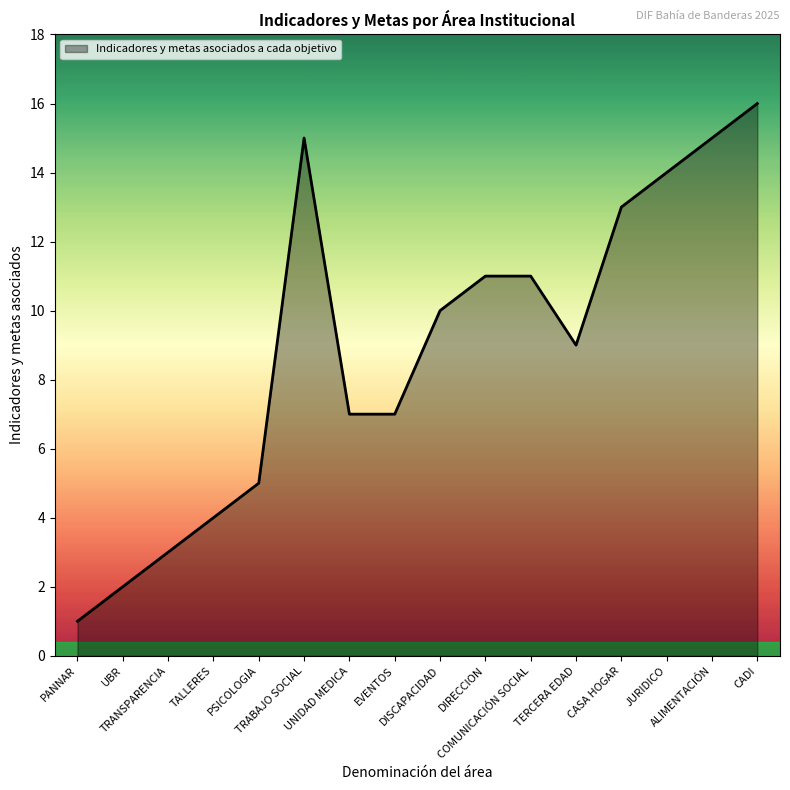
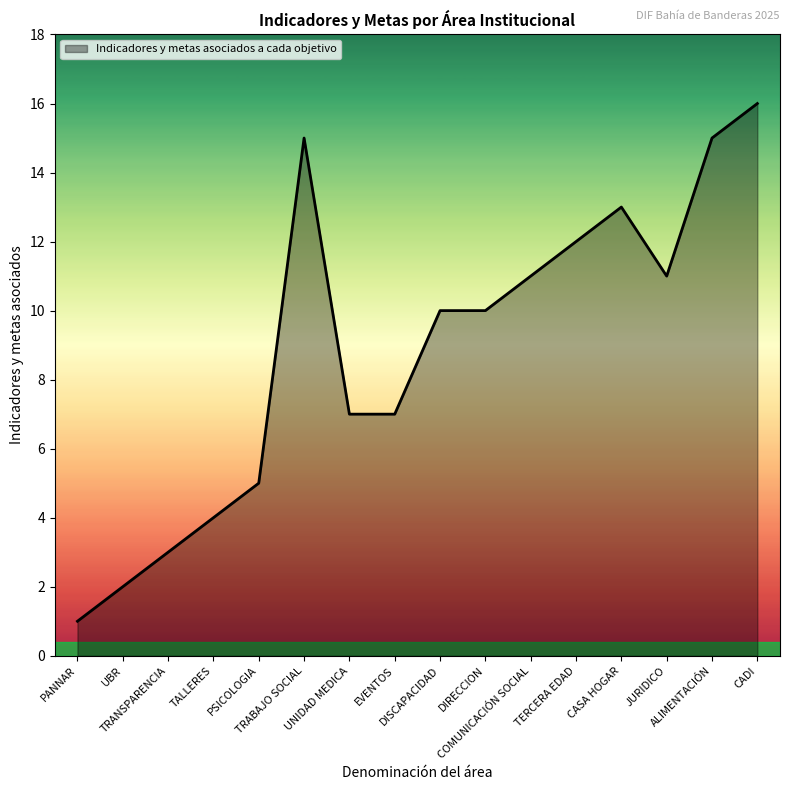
  {
    "PANNAR": 1,
    "UBR": 2,
    "TRANSPARENCIA": 3,
    "TALLERES": 4,
    "PSICOLOGIA": 5,
    "TRABAJO SOCIAL": 15,
    "UNIDAD MEDICA": 7,
    "EVENTOS": 7,
    "DISCAPACIDAD": 10,
-   "DIRECCION": 11,
+   "DIRECCION": 10,
    "COMUNICACIÓN SOCIAL": 11,
-   "TERCERA EDAD": 9,
+   "TERCERA EDAD": 12,
    "CASA HOGAR": 13,
-   "JURIDICO": 14,
+   "JURIDICO": 11,
    "ALIMENTACIÓN": 15,
    "CADI": 16
  }
